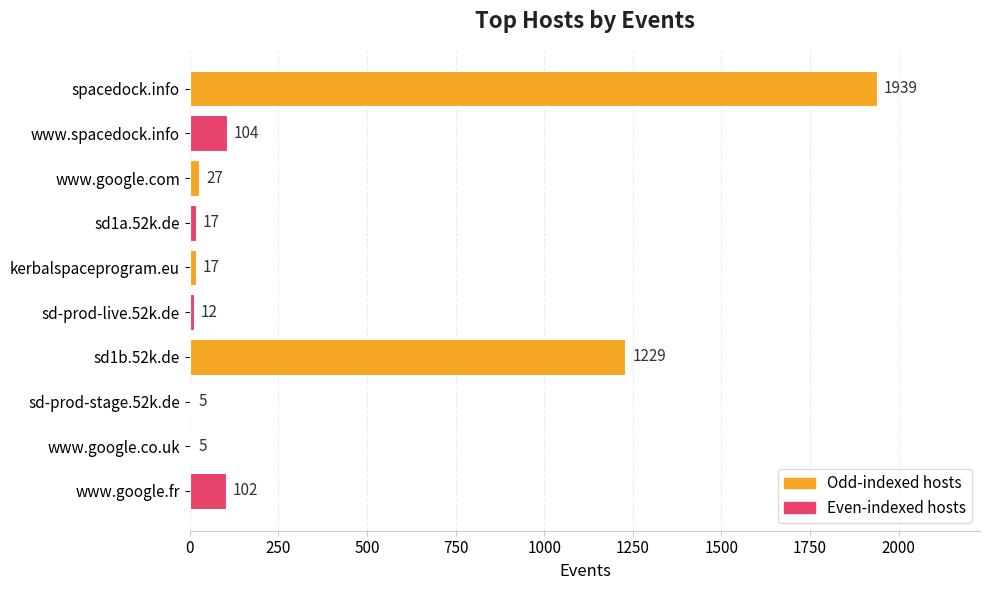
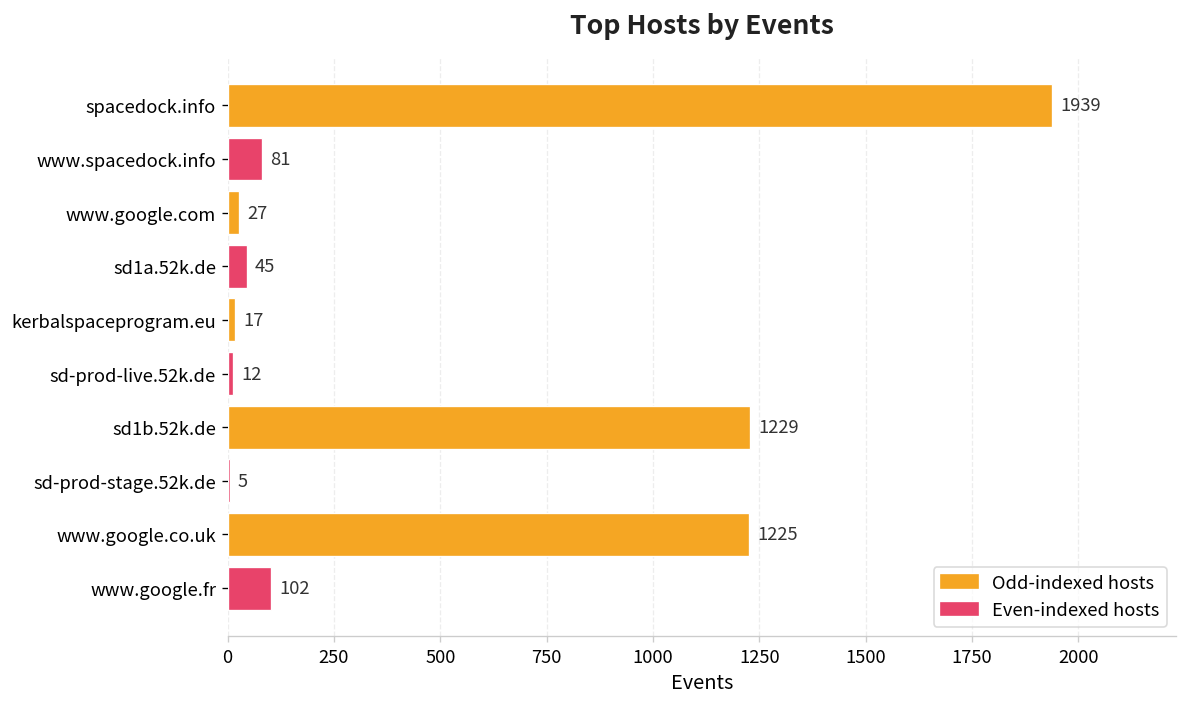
  {
    "spacedock.info": 1939,
-   "www.spacedock.info": 104,
+   "www.spacedock.info": 81,
    "www.google.com": 27,
-   "sd1a.52k.de": 17,
+   "sd1a.52k.de": 45,
    "kerbalspaceprogram.eu": 17,
    "sd-prod-live.52k.de": 12,
    "sd1b.52k.de": 1229,
    "sd-prod-stage.52k.de": 5,
-   "www.google.co.uk": 5,
+   "www.google.co.uk": 1225,
    "www.google.fr": 102
  }
